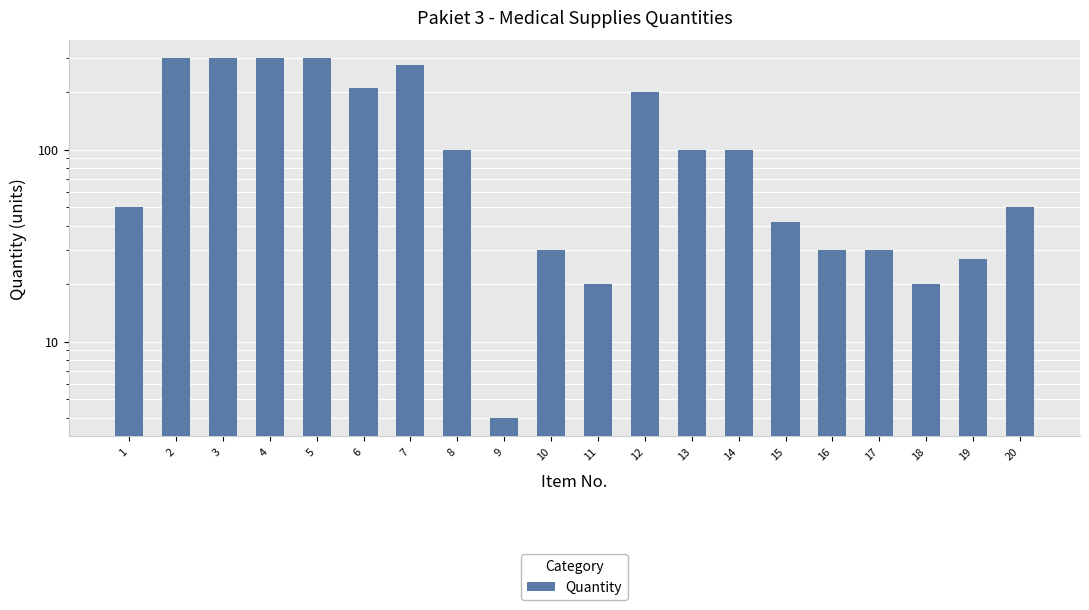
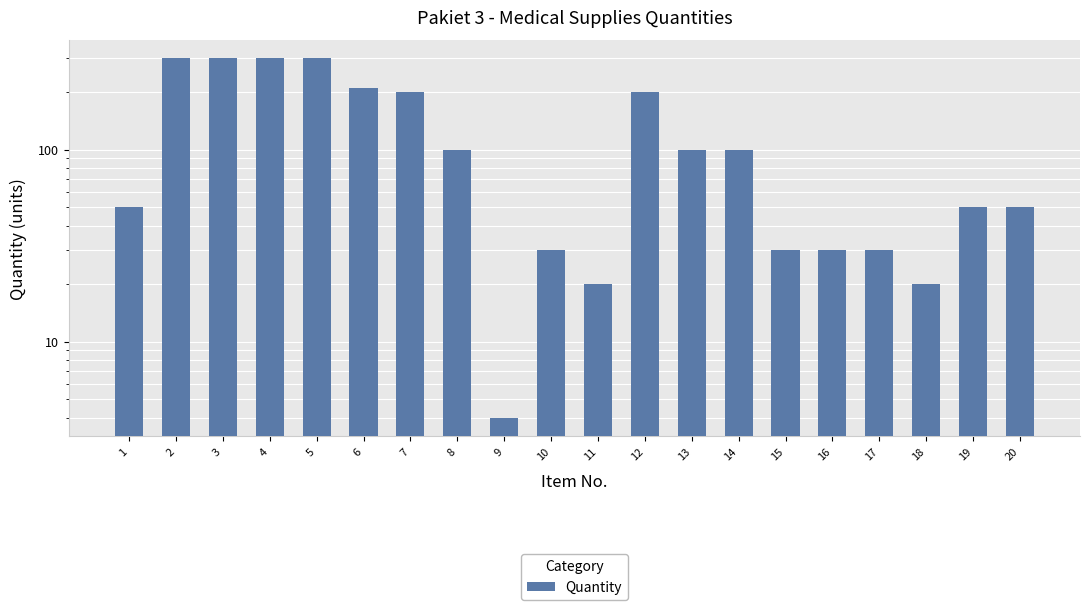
  {
    "1": 50,
    "2": 300,
    "3": 300,
    "4": 300,
    "5": 300,
    "6": 210,
-   "7": 270,
+   "7": 200,
    "8": 100,
    "9": 4,
    "10": 30,
    "11": 20,
    "12": 200,
    "13": 100,
    "14": 100,
-   "15": 42,
+   "15": 30,
    "16": 30,
    "17": 30,
    "18": 20,
-   "19": 27,
+   "19": 50,
    "20": 50
  }
